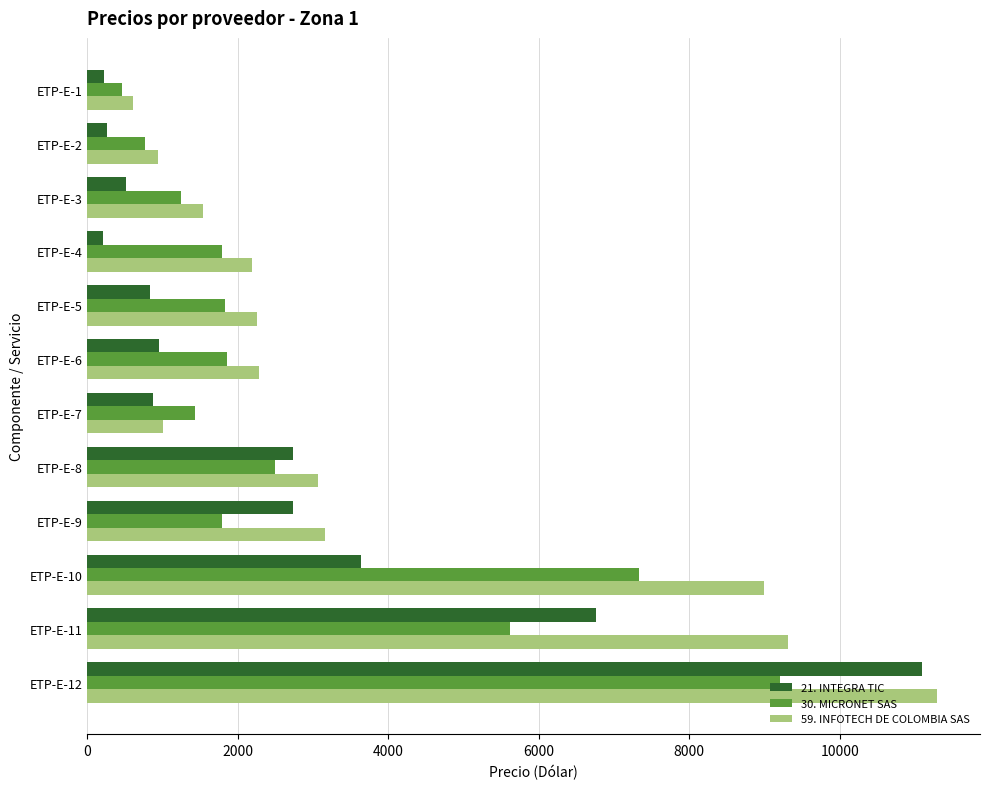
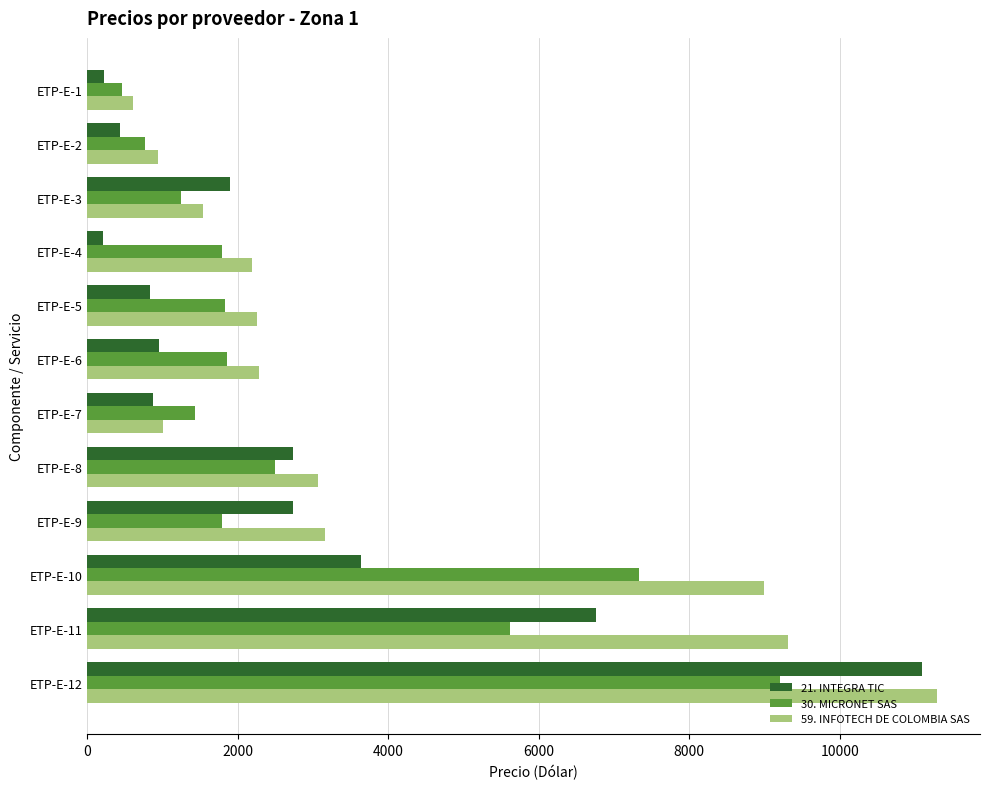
  {
    "21. INTEGRA TIC": {
      "ETP-E-1": 200,
-     "ETP-E-2": 300,
-     "ETP-E-3": 500,
+     "ETP-E-2": 400,
+     "ETP-E-3": 1900,
      "ETP-E-4": 200,
      "ETP-E-5": 800,
      "ETP-E-6": 900,
      "ETP-E-7": 900,
      "ETP-E-8": 2700,
      "ETP-E-9": 2700,
      "ETP-E-10": 3600,
      "ETP-E-11": 6800,
      "ETP-E-12": 11100
    },
    "30. MICRONET SAS": {
      "ETP-E-1": 500,
      "ETP-E-2": 800,
      "ETP-E-3": 1200,
      "ETP-E-4": 1800,
      "ETP-E-5": 1800,
      "ETP-E-6": 1900,
      "ETP-E-7": 1400,
      "ETP-E-8": 2500,
      "ETP-E-9": 1800,
      "ETP-E-10": 7300,
      "ETP-E-11": 5600,
      "ETP-E-12": 9200
    },
    "59. INFOTECH DE COLOMBIA SAS": {
      "ETP-E-1": 600,
      "ETP-E-2": 900,
      "ETP-E-3": 1500,
      "ETP-E-4": 2200,
      "ETP-E-5": 2300,
      "ETP-E-6": 2300,
      "ETP-E-7": 1000,
      "ETP-E-8": 3100,
      "ETP-E-9": 3200,
      "ETP-E-10": 9000,
      "ETP-E-11": 9300,
      "ETP-E-12": 11300
    }
  }
